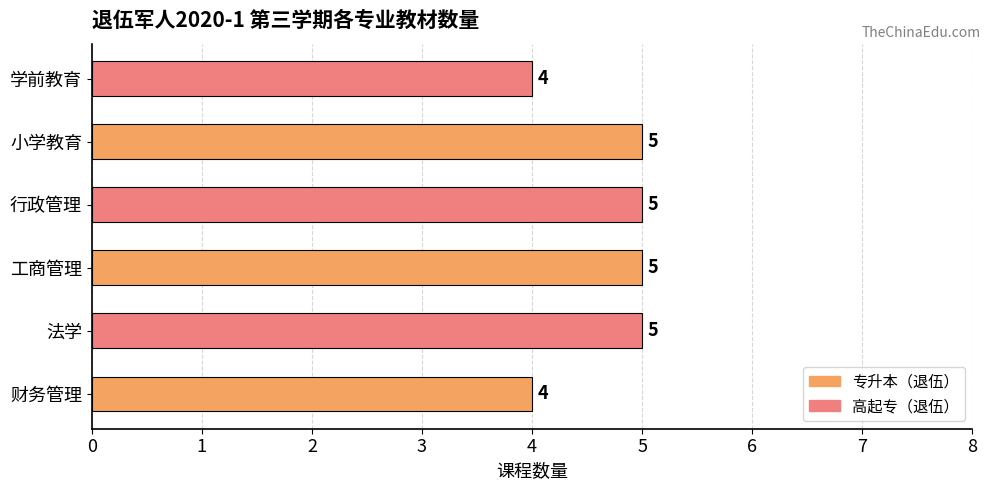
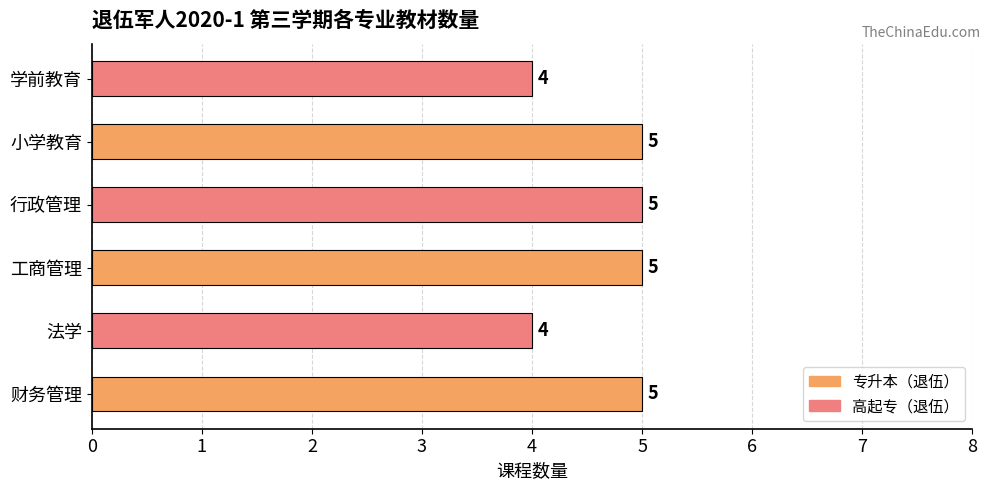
  {
    "学前教育": 4,
    "小学教育": 5,
    "行政管理": 5,
    "工商管理": 5,
-   "法学": 5,
-   "财务管理": 4
+   "法学": 4,
+   "财务管理": 5
  }
